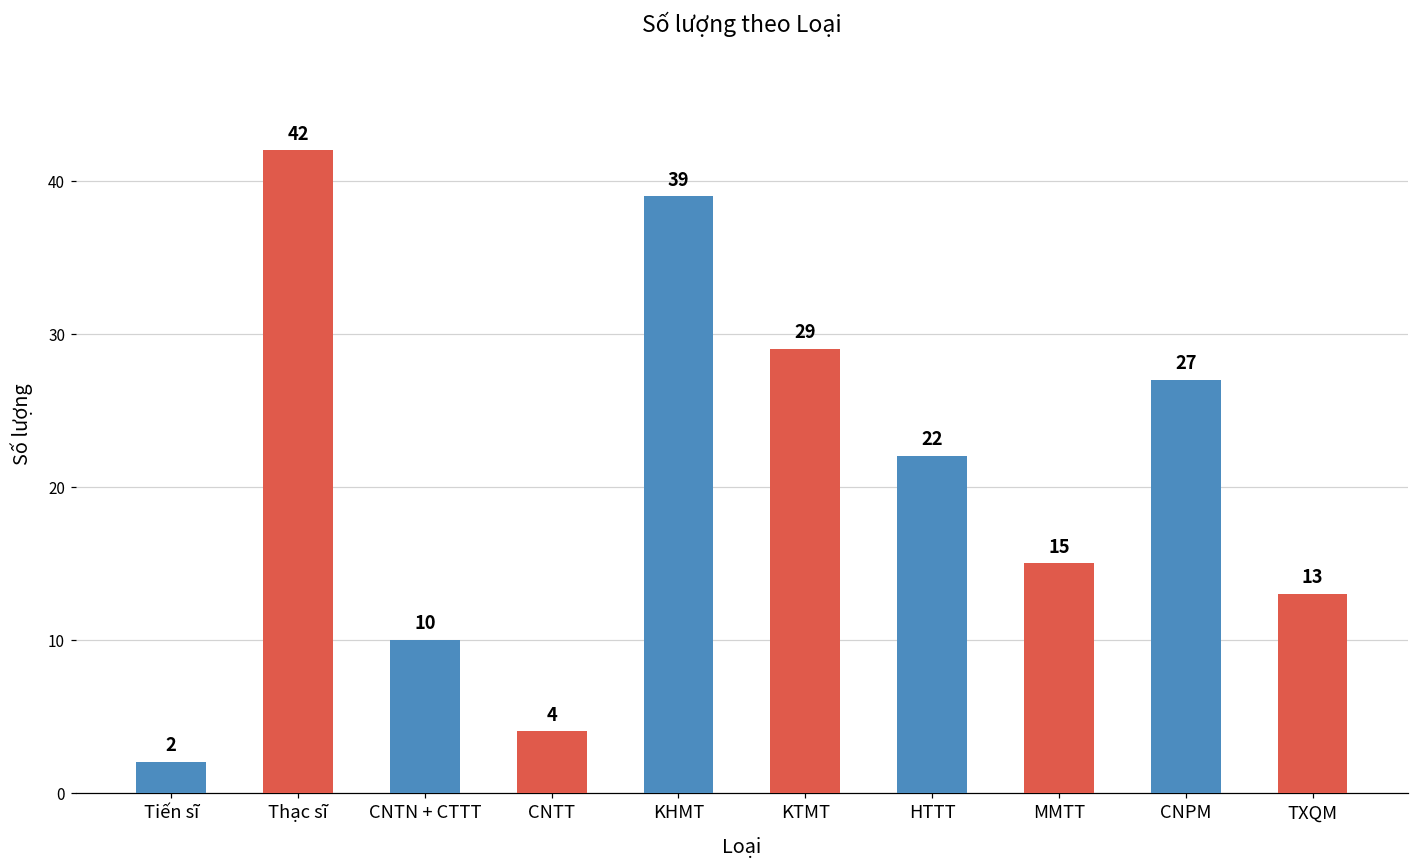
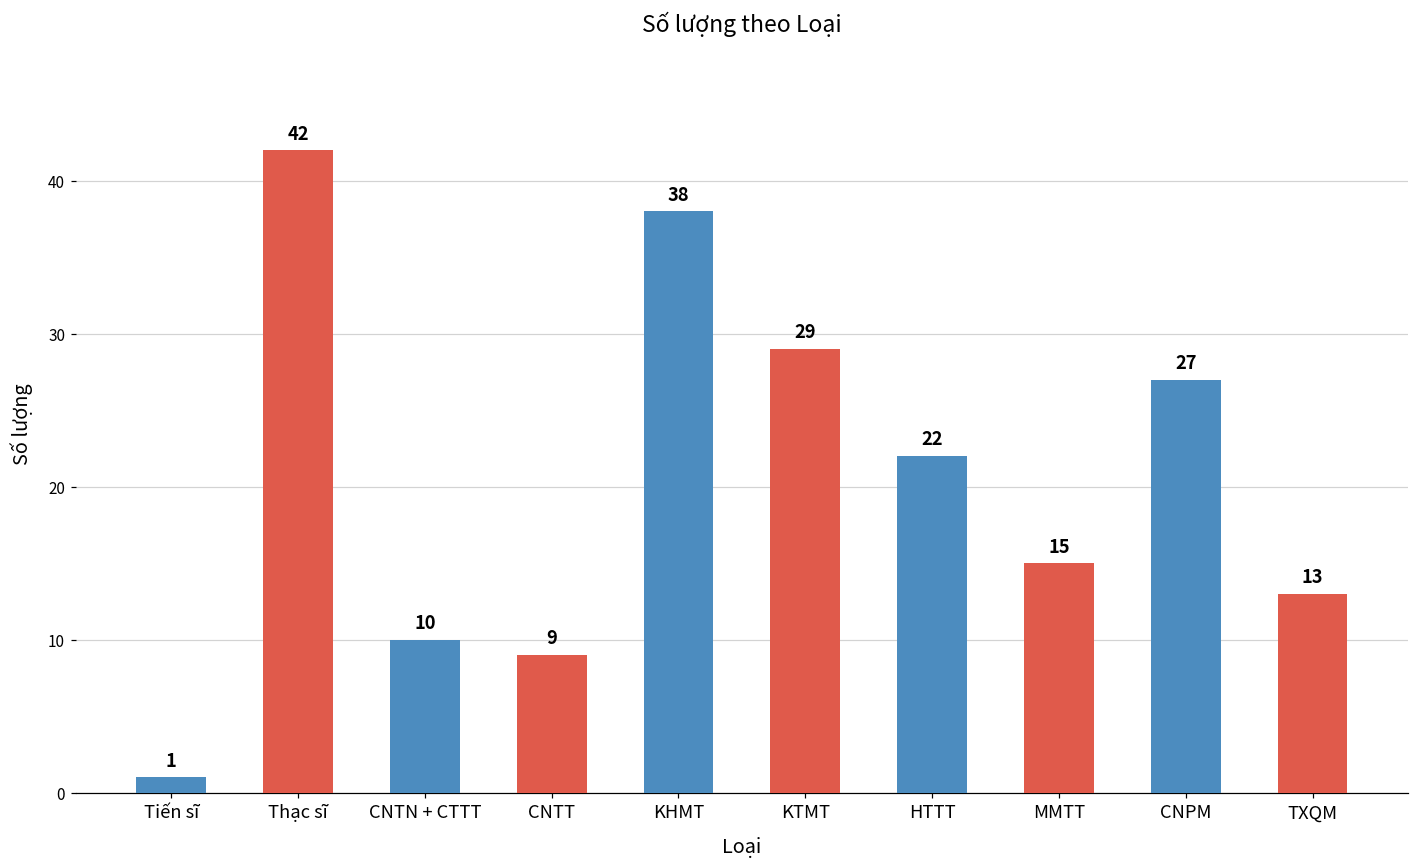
  {
-   "Tiến sĩ": 2,
+   "Tiến sĩ": 1,
    "Thạc sĩ": 42,
    "CNTN + CTTT": 10,
-   "CNTT": 4,
-   "KHMT": 39,
+   "CNTT": 9,
+   "KHMT": 38,
    "KTMT": 29,
    "HTTT": 22,
    "MMTT": 15,
    "CNPM": 27,
    "TXQM": 13
  }
